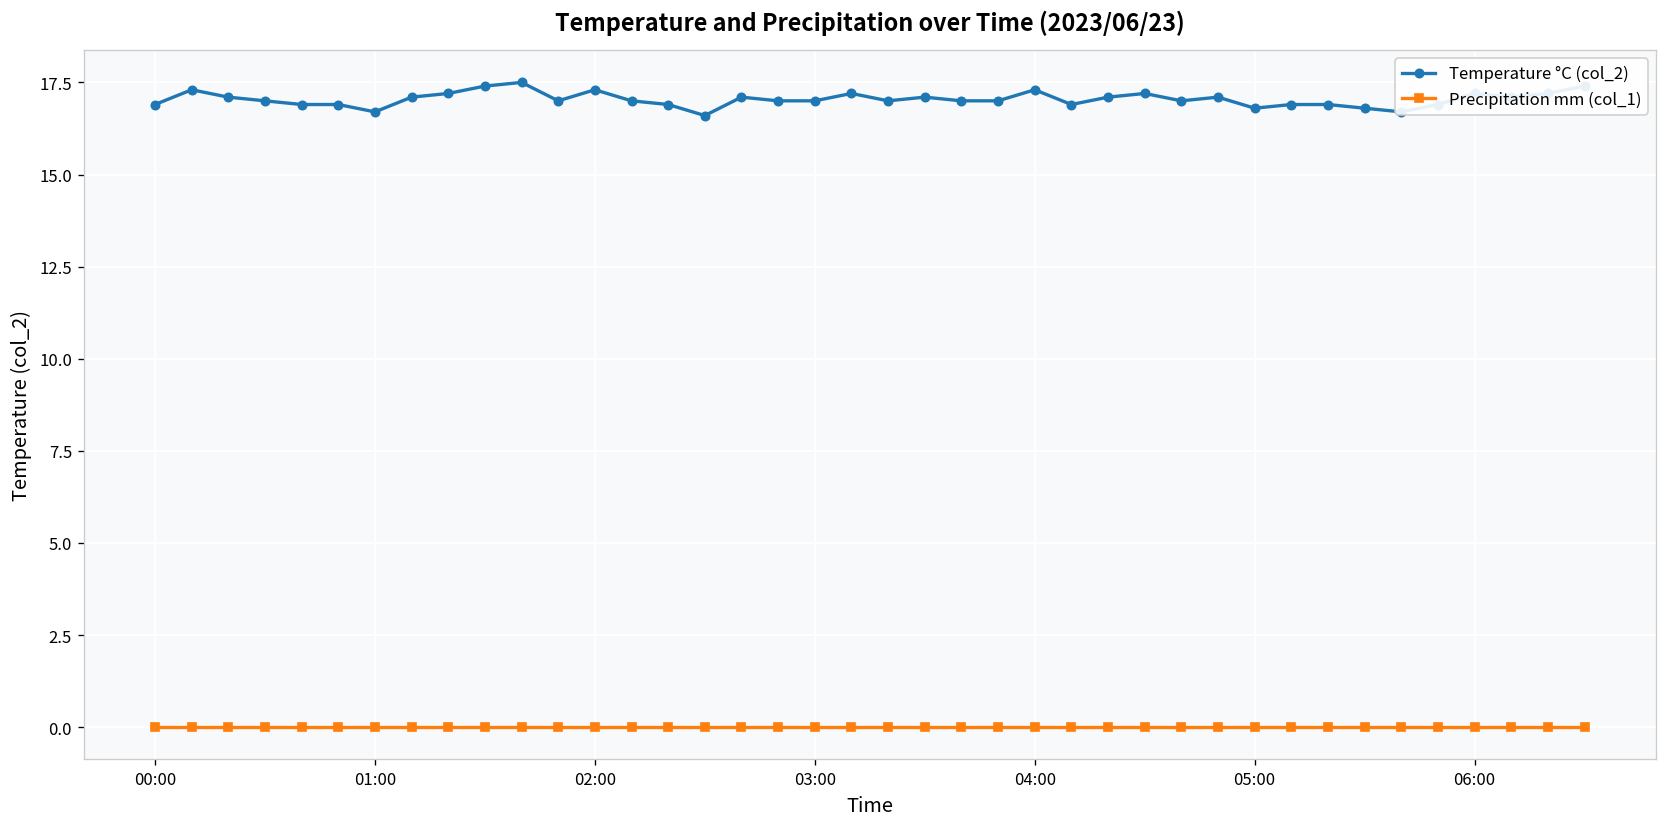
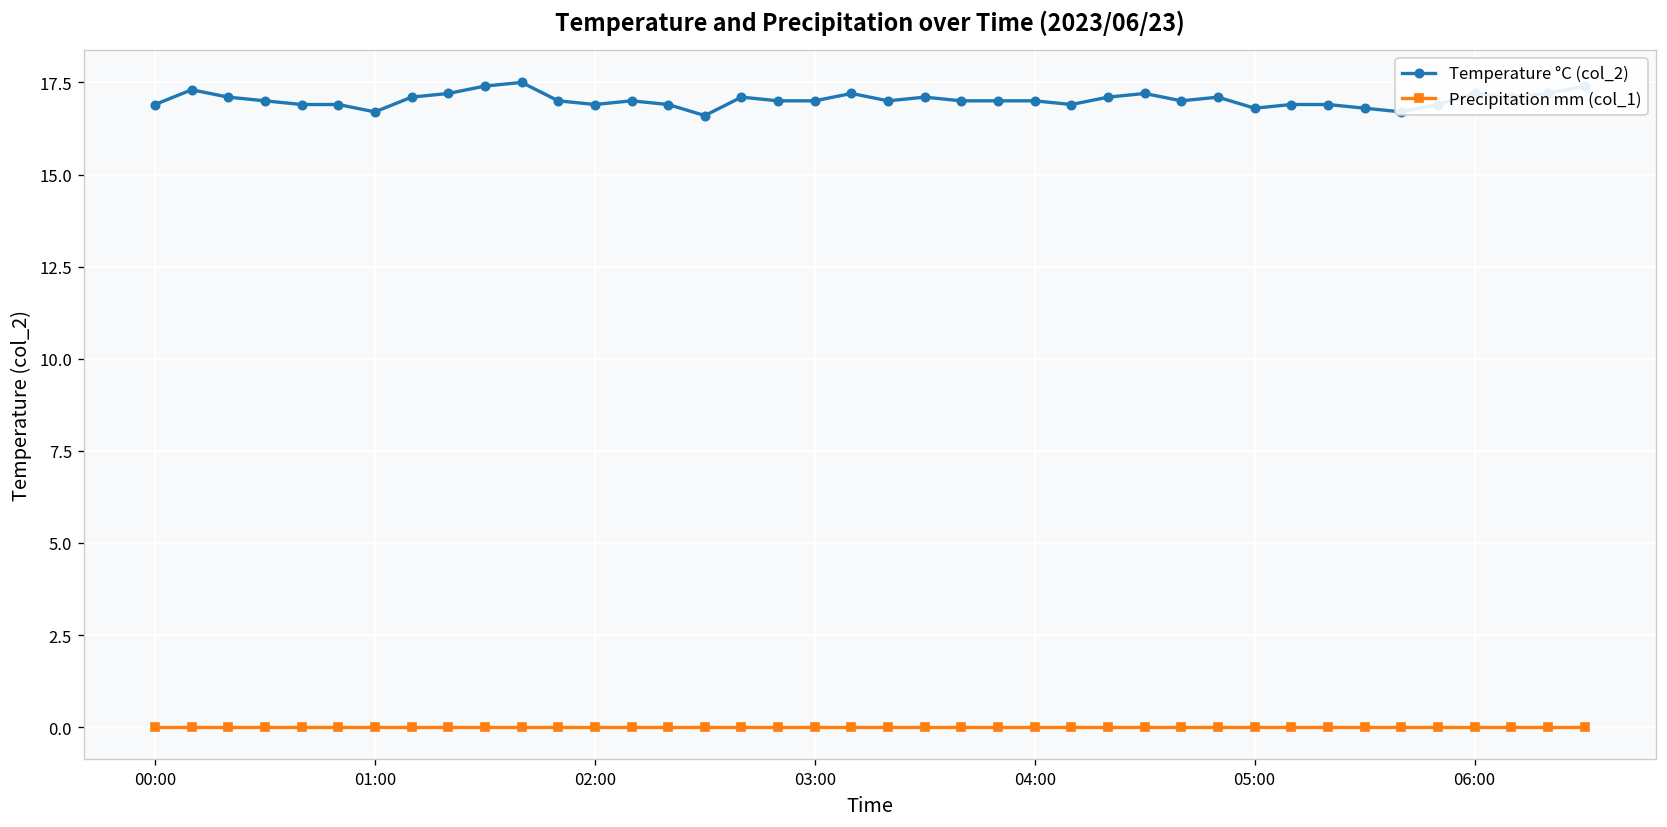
  {
    "Temperature °C (col_2)": {
      "00:00": 16.9,
      "01:00": 16.7,
-     "02:00": 17.3,
+     "02:00": 16.9,
      "03:00": 17.0,
-     "04:00": 17.3,
+     "04:00": 17.0,
      "05:00": 16.8
    },
    "Precipitation mm (col_1)": {
      "00:00": 0.0,
      "01:00": 0.0,
      "02:00": 0.0,
      "03:00": 0.0,
      "04:00": 0.0,
      "05:00": 0.0,
      "06:00": 0.0
    }
  }
